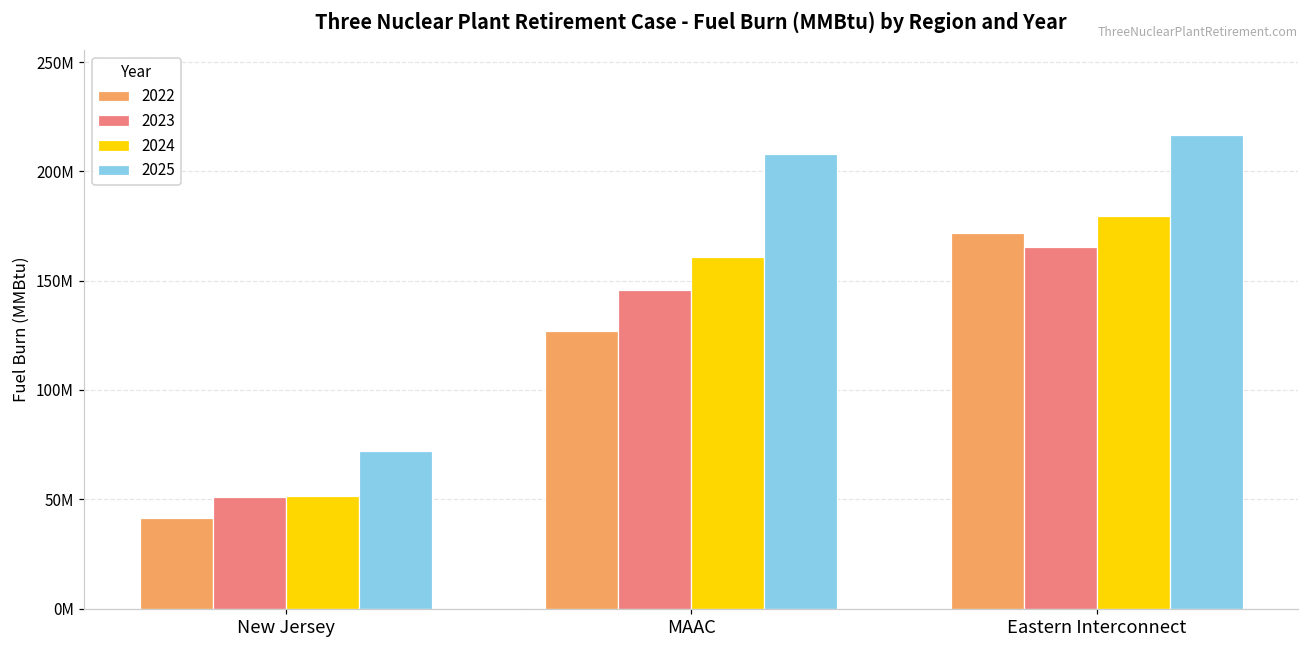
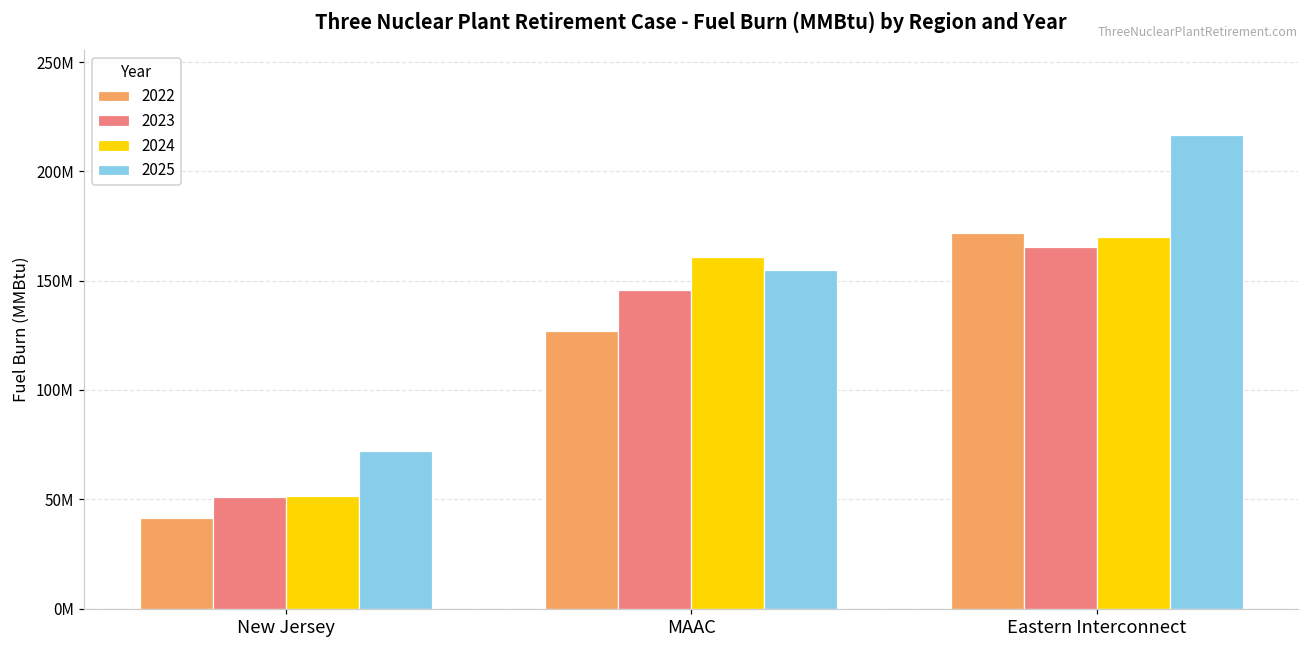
  {
    "2024": {
      "New Jersey": 51000000,
      "MAAC": 161000000,
-     "Eastern Interconnect": 179000000
+     "Eastern Interconnect": 170000000
    },
    "2025": {
      "New Jersey": 72000000,
-     "MAAC": 208000000,
+     "MAAC": 155000000,
      "Eastern Interconnect": 217000000
    }
  }
